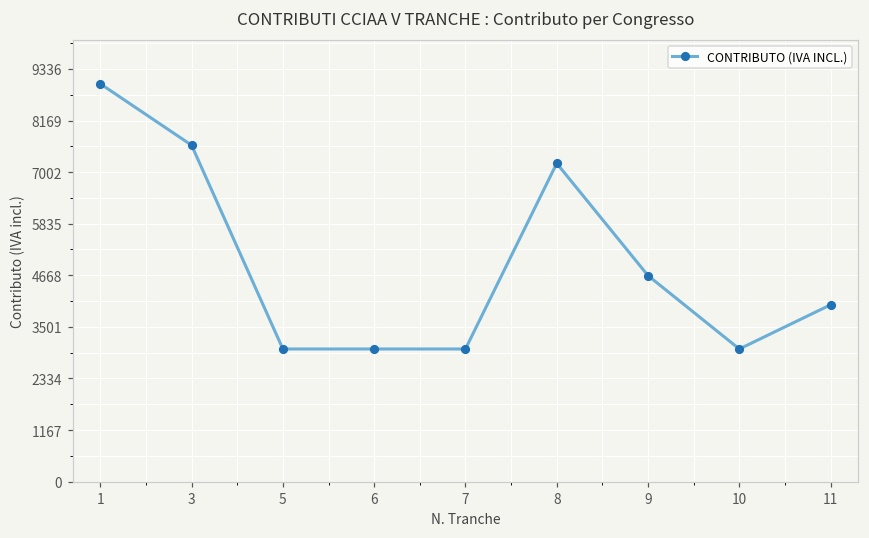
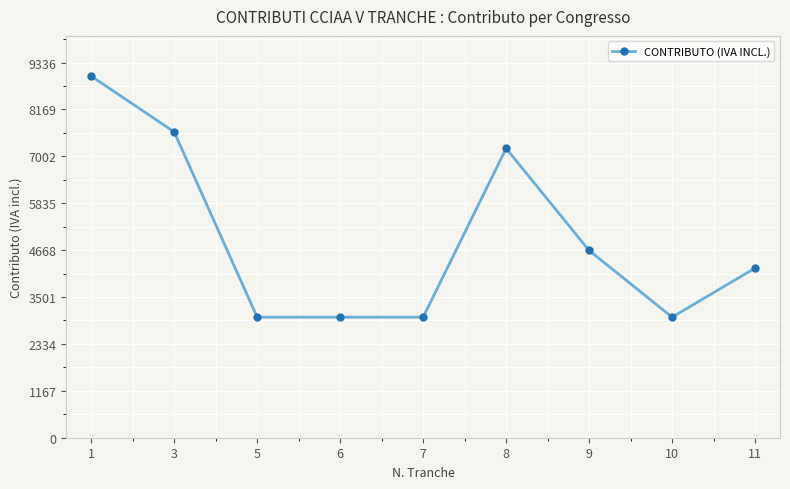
  {
    "1": 9000,
    "3": 7600,
    "5": 3000,
    "6": 3000,
    "7": 3000,
    "8": 7200,
    "9": 4700,
    "10": 3000,
-   "11": 4000
+   "11": 4200
  }
